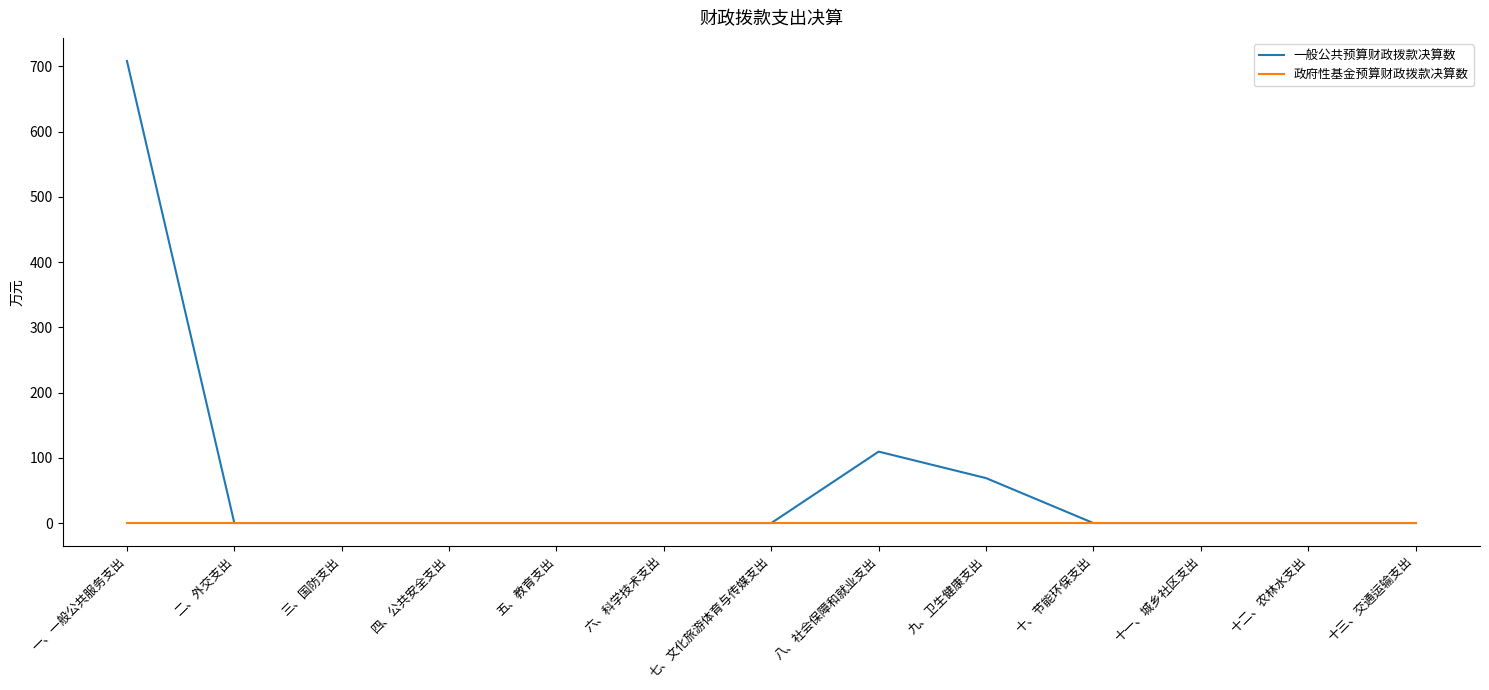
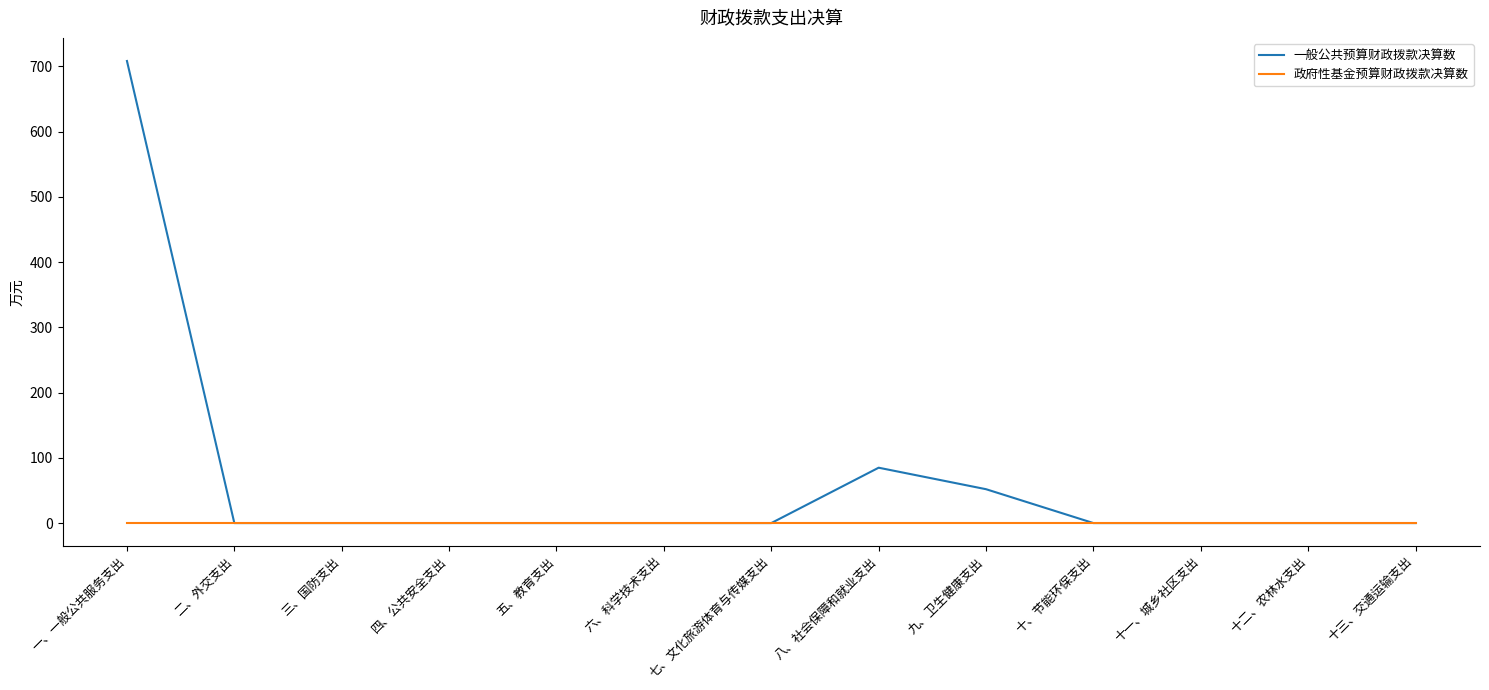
  {
    "一般公共预算财政拨款决算数": {
      "一、一般公共服务支出": 710,
-     "八、社会保障和就业支出": 110,
-     "九、卫生健康支出": 70
+     "八、社会保障和就业支出": 80,
+     "九、卫生健康支出": 50
    },
    "政府性基金预算财政拨款决算数": {
      "一、一般公共服务支出": 0,
      "八、社会保障和就业支出": 0,
      "九、卫生健康支出": 0
    }
  }
